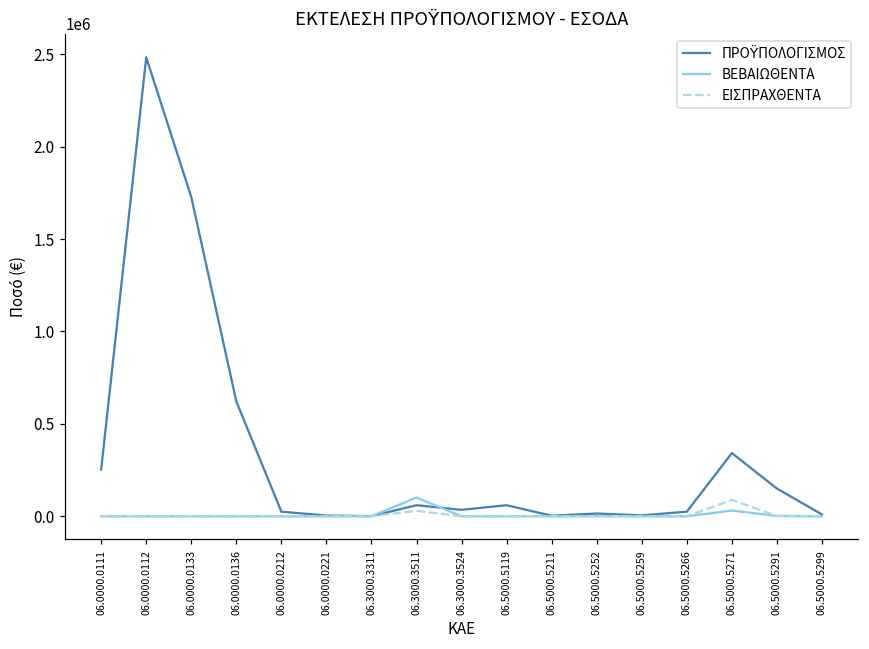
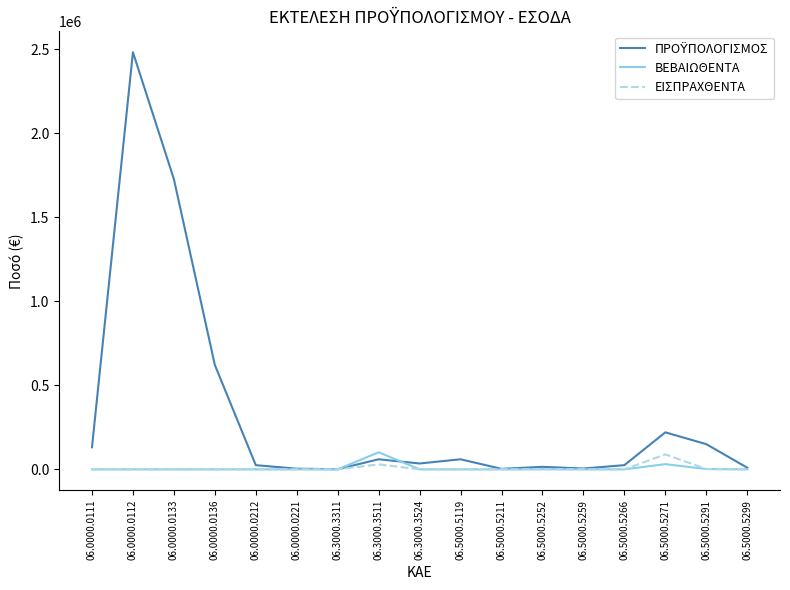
  {
    "ΠΡΟΫΠΟΛΟΓΙΣΜΟΣ": {
-     "06.0000.0111": 250000,
+     "06.0000.0111": 130000,
      "06.0000.0112": 2480000,
      "06.0000.0133": 1730000,
      "06.0000.0136": 620000,
      "06.0000.0212": 30000,
      "06.3000.3511": 60000,
      "06.3000.3524": 40000,
      "06.5000.5119": 60000,
      "06.5000.5266": 30000,
-     "06.5000.5271": 340000,
+     "06.5000.5271": 220000,
      "06.5000.5291": 150000
    }
  }
